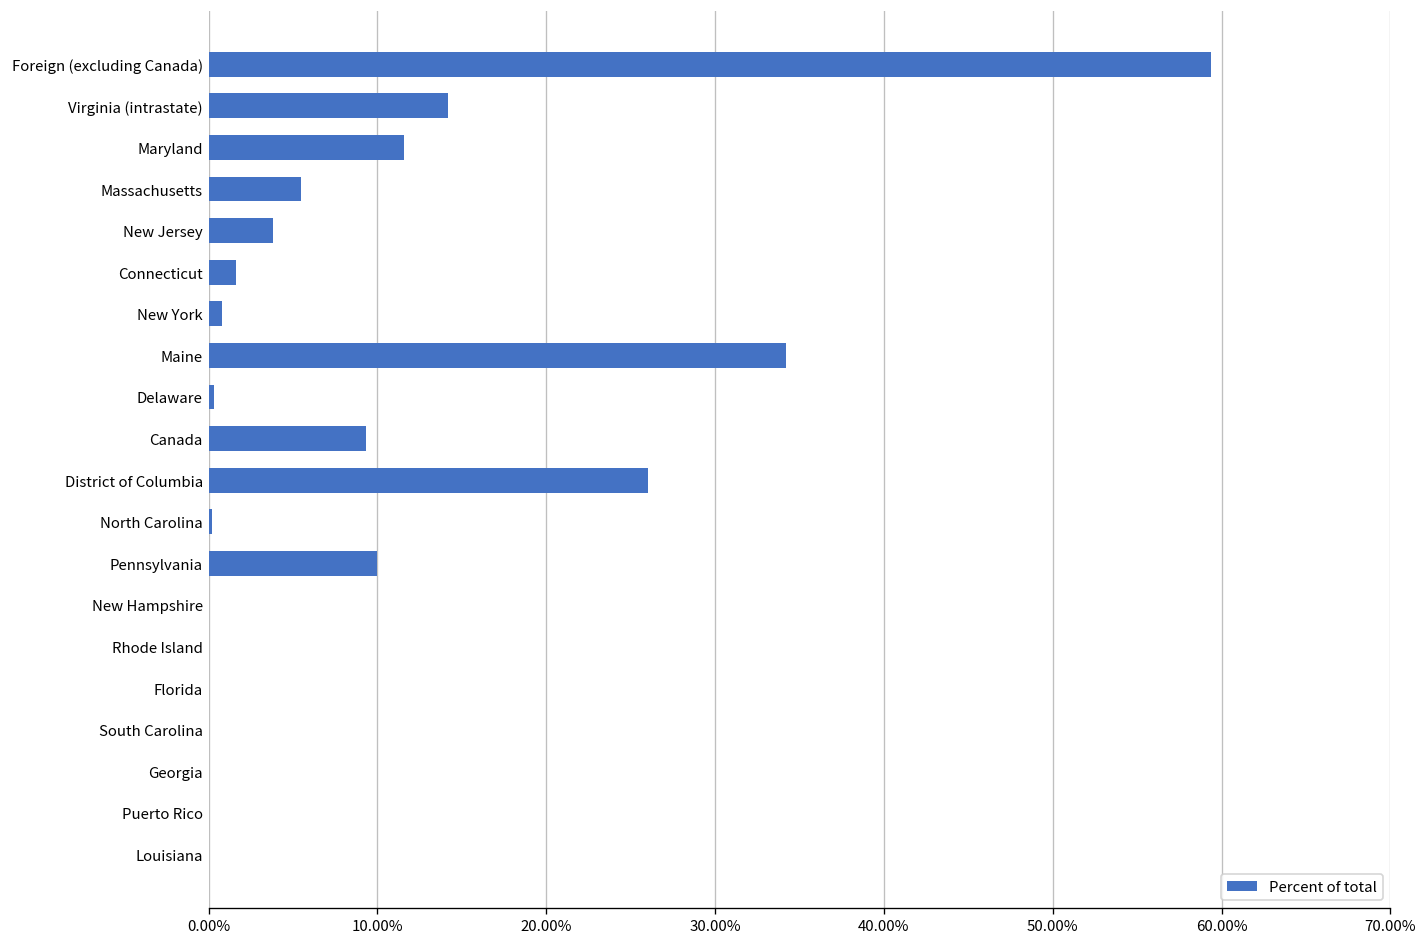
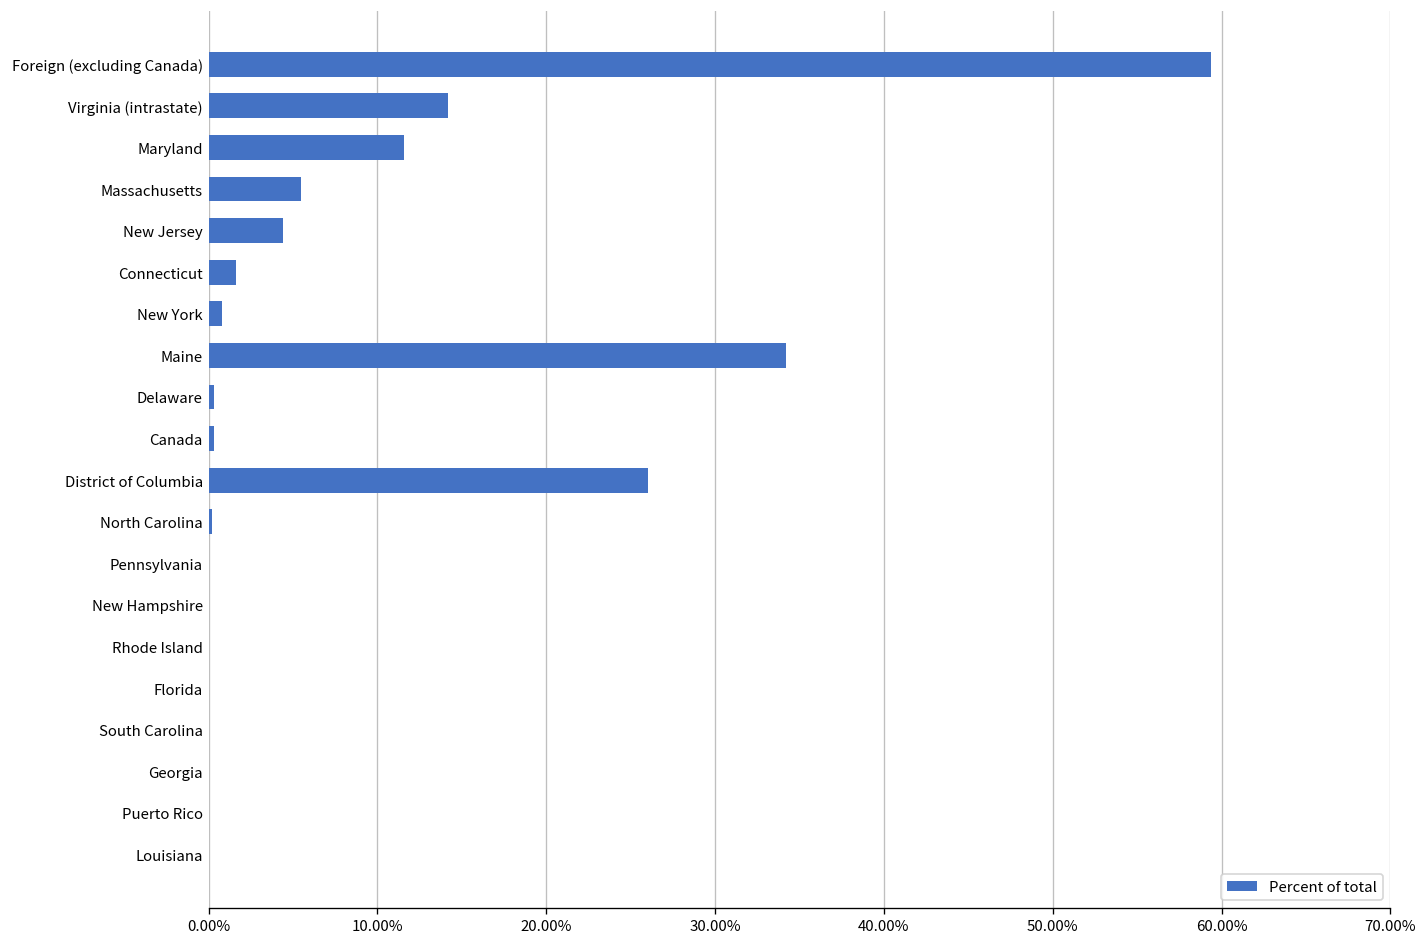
  {
    "Foreign (excluding Canada)": "59.4%",
    "Virginia (intrastate)": "14.2%",
    "Maryland": "11.6%",
    "Massachusetts": "5.5%",
-   "New Jersey": "3.8%",
+   "New Jersey": "4.4%",
    "Connecticut": "1.6%",
    "New York": "0.8%",
    "Maine": "34.2%",
    "Delaware": "0.3%",
-   "Canada": "9.3%",
+   "Canada": "0.3%",
    "District of Columbia": "26.0%",
    "North Carolina": "0.2%",
-   "Pennsylvania": "10.0%"
+   "Pennsylvania": "0.1%"
  }
